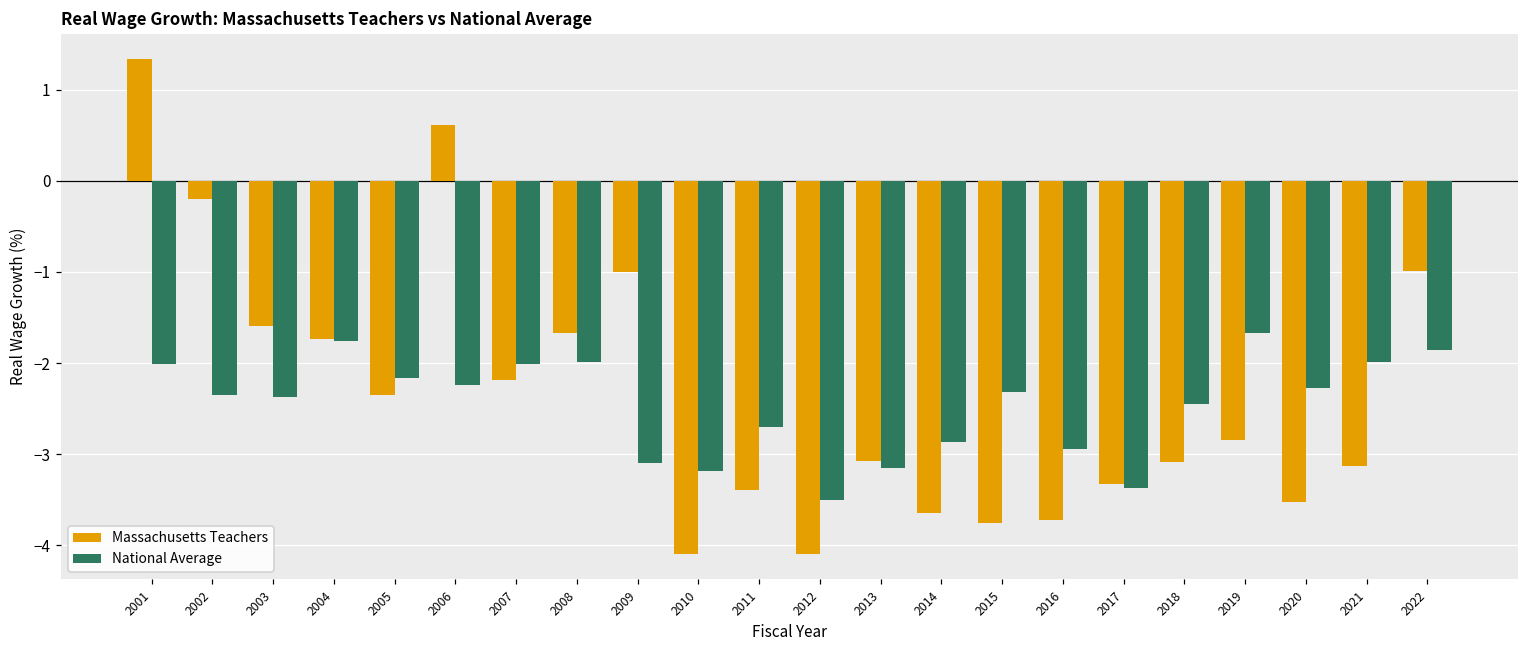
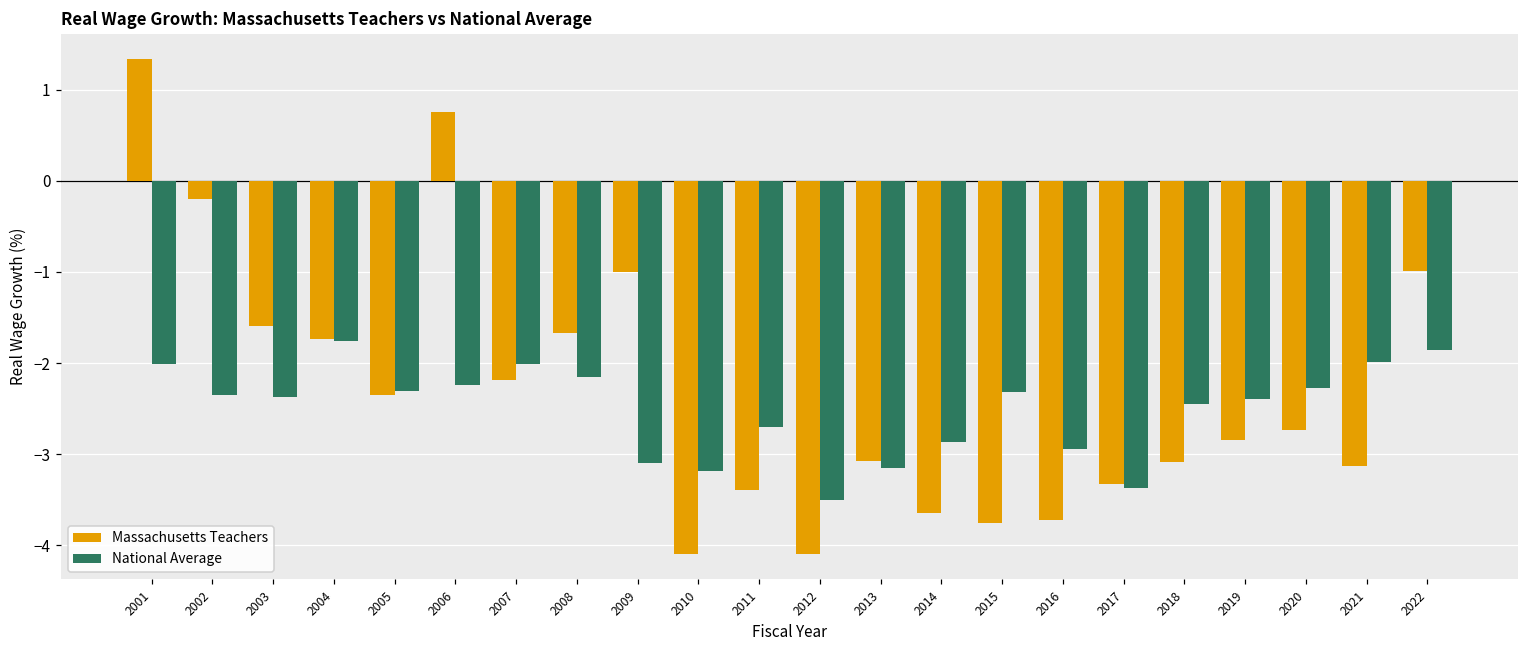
  {
    "Massachusetts Teachers": {
      "2001": 1.3,
      "2002": -0.2,
      "2003": -1.6,
      "2004": -1.7,
      "2005": -2.3,
-     "2006": 0.6,
+     "2006": 0.8,
      "2007": -2.2,
      "2008": -1.7,
      "2009": -1.0,
      "2010": -4.1,
      "2011": -3.4,
      "2012": -4.1,
      "2013": -3.1,
      "2014": -3.6,
      "2015": -3.8,
      "2016": -3.7,
      "2017": -3.3,
      "2018": -3.1,
      "2019": -2.8,
-     "2020": -3.5,
+     "2020": -2.7,
      "2021": -3.1,
      "2022": -1.0
    },
    "National Average": {
      "2001": -2.0,
      "2002": -2.4,
      "2003": -2.4,
      "2004": -1.8,
-     "2005": -2.2,
+     "2005": -2.3,
      "2006": -2.2,
      "2007": -2.0,
-     "2008": -2.0,
+     "2008": -2.1,
      "2009": -3.1,
      "2010": -3.2,
      "2011": -2.7,
      "2012": -3.5,
      "2013": -3.1,
      "2014": -2.9,
      "2015": -2.3,
      "2016": -2.9,
      "2017": -3.4,
      "2018": -2.4,
-     "2019": -1.7,
+     "2019": -2.4,
      "2020": -2.3,
      "2021": -2.0,
      "2022": -1.9
    }
  }
